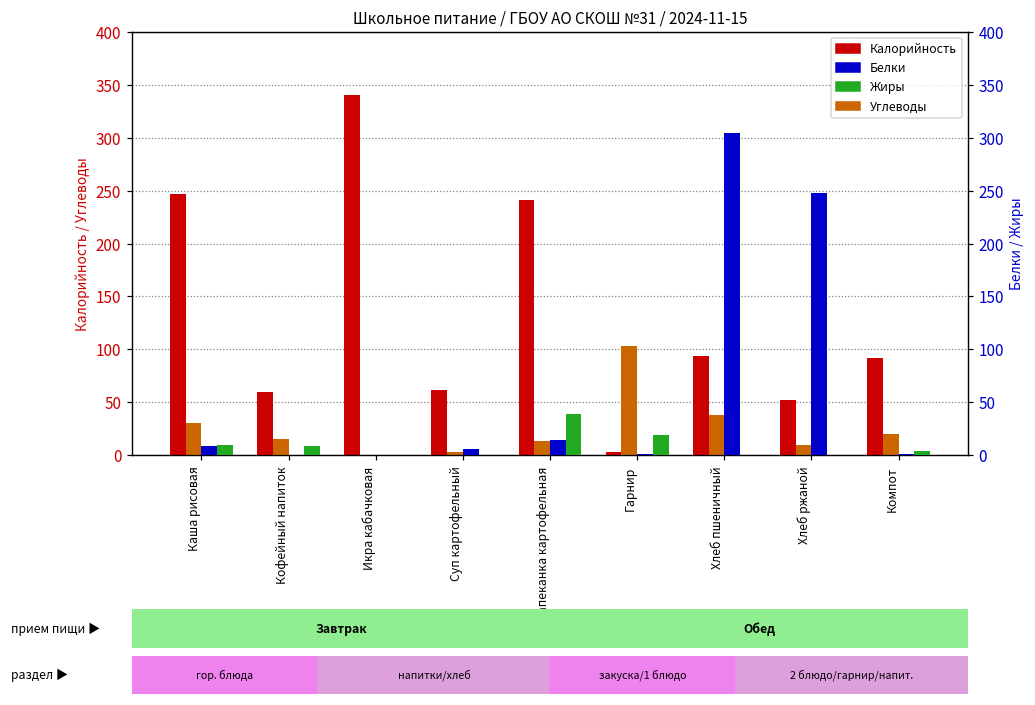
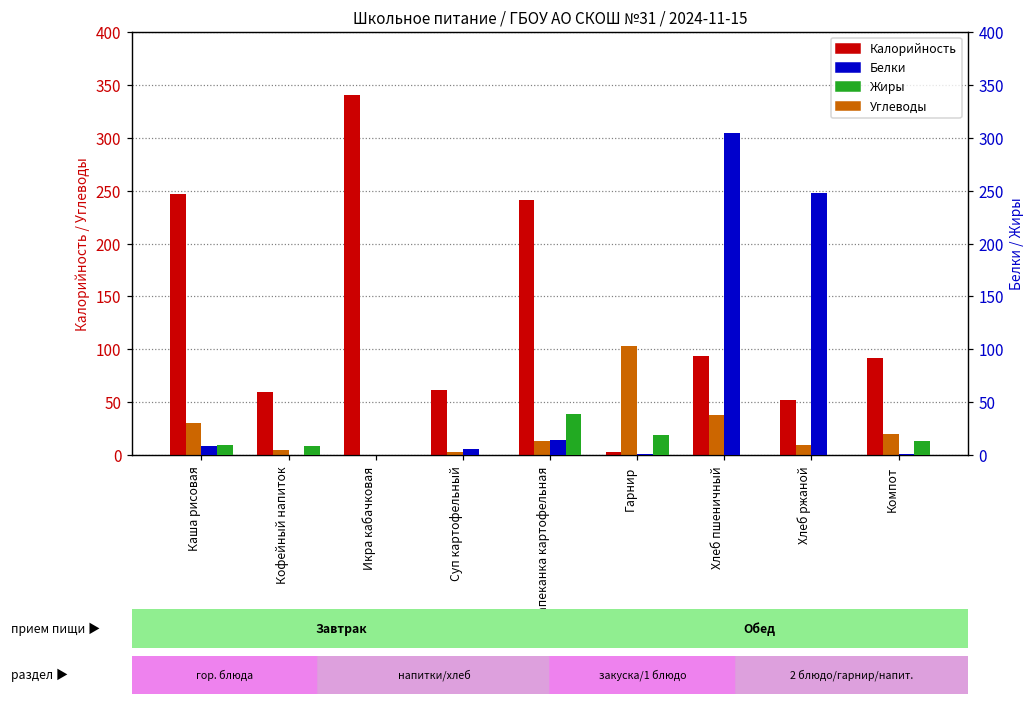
  {
    "Калорийность": {
      "Каша рисовая": 250,
      "Кофейный напиток": 60,
      "Икра кабачковая": 340,
      "Суп картофельный": 60,
      "Запеканка картофельная": 240,
      "Гарнир": 0,
      "Хлеб пшеничный": 90,
      "Хлеб ржаной": 50,
      "Компот": 90
    },
    "Углеводы": {
      "Каша рисовая": 30,
-     "Кофейный напиток": 20,
+     "Кофейный напиток": 10,
      "Суп картофельный": 0,
      "Запеканка картофельная": 10,
      "Гарнир": 100,
      "Хлеб пшеничный": 40,
      "Хлеб ржаной": 10,
      "Компот": 20
    },
    "Белки": {
      "Каша рисовая": 10,
      "Суп картофельный": 10,
      "Запеканка картофельная": 10,
      "Хлеб пшеничный": 300,
      "Хлеб ржаной": 250
    },
    "Жиры": {
      "Каша рисовая": 10,
      "Кофейный напиток": 10,
      "Запеканка картофельная": 40,
      "Гарнир": 20,
-     "Компот": 0
+     "Компот": 10
    }
  }
